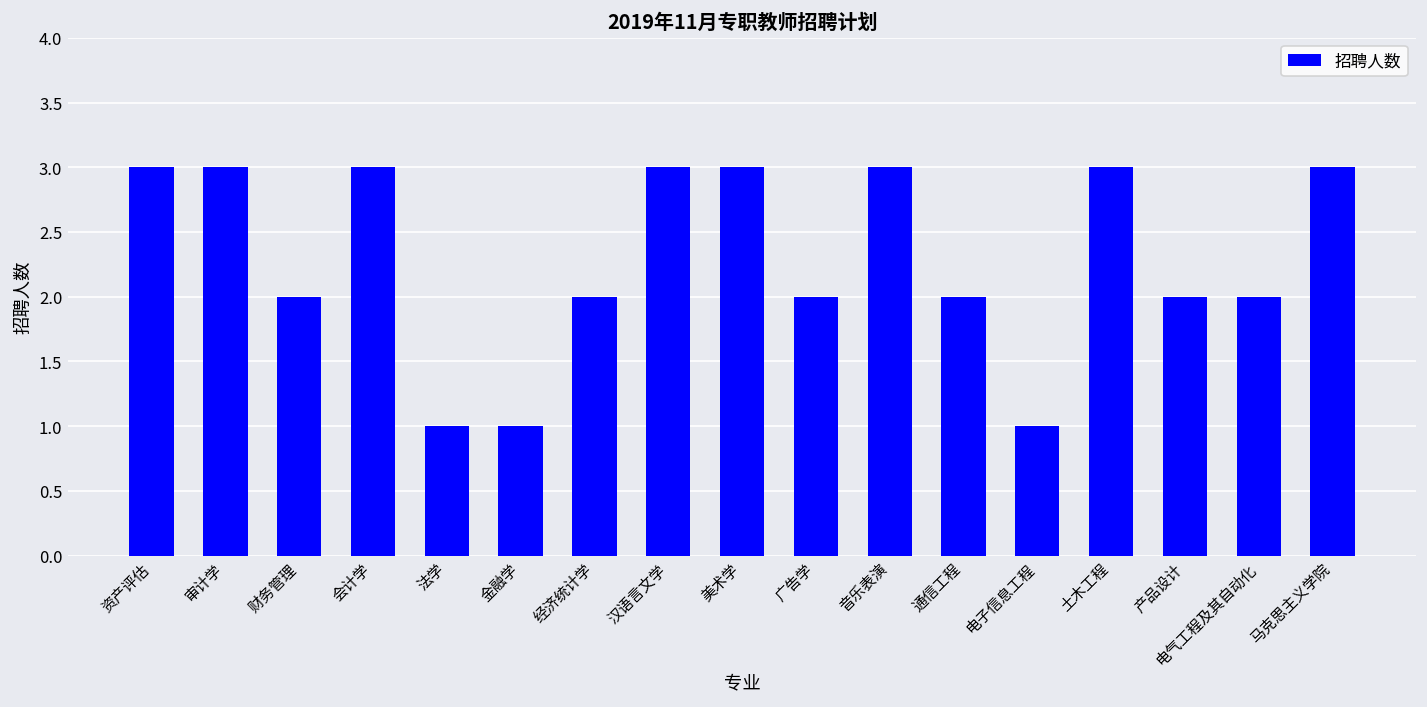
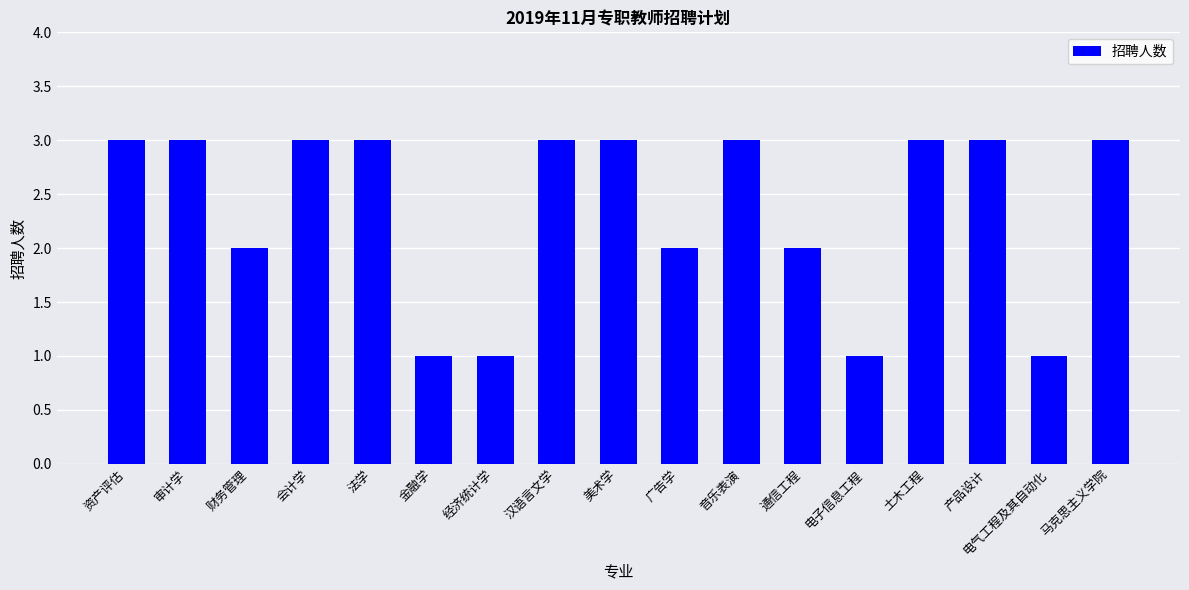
  {
    "资产评估": 3,
    "审计学": 3,
    "财务管理": 2,
    "会计学": 3,
-   "法学": 1,
+   "法学": 3,
    "金融学": 1,
-   "经济统计学": 2,
+   "经济统计学": 1,
    "汉语言文学": 3,
    "美术学": 3,
    "广告学": 2,
    "音乐表演": 3,
    "通信工程": 2,
    "电子信息工程": 1,
    "土木工程": 3,
-   "产品设计": 2,
-   "电气工程及其自动化": 2,
+   "产品设计": 3,
+   "电气工程及其自动化": 1,
    "马克思主义学院": 3
  }
